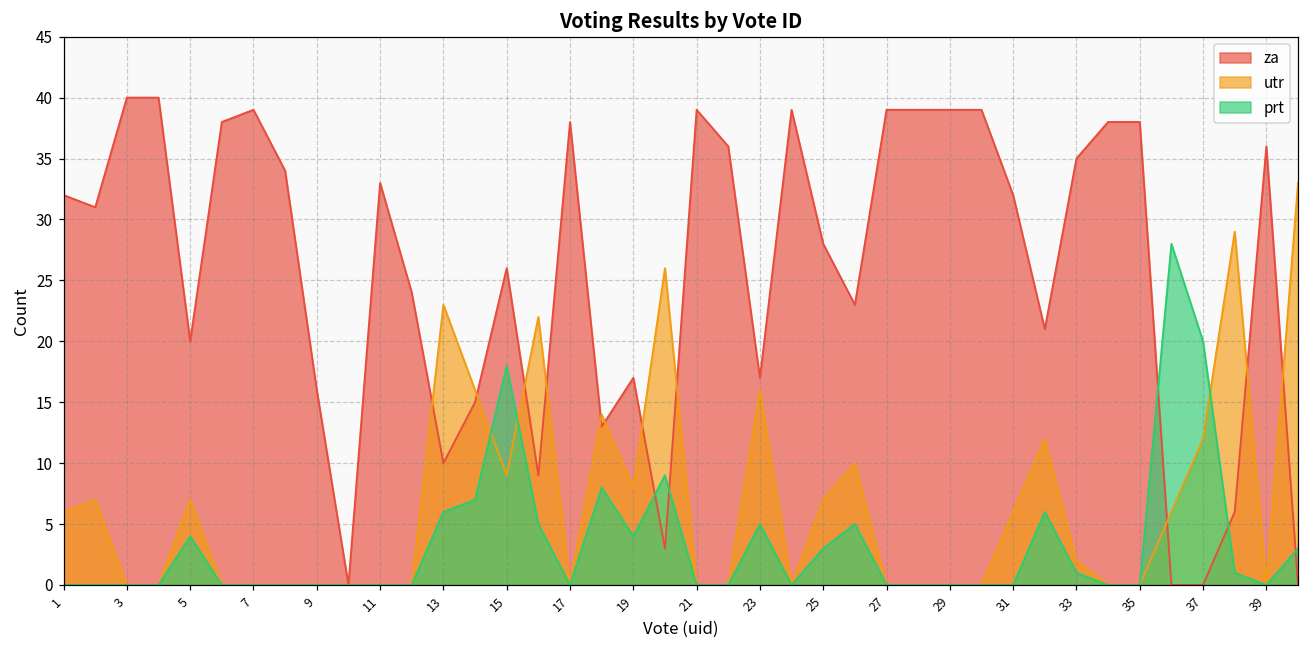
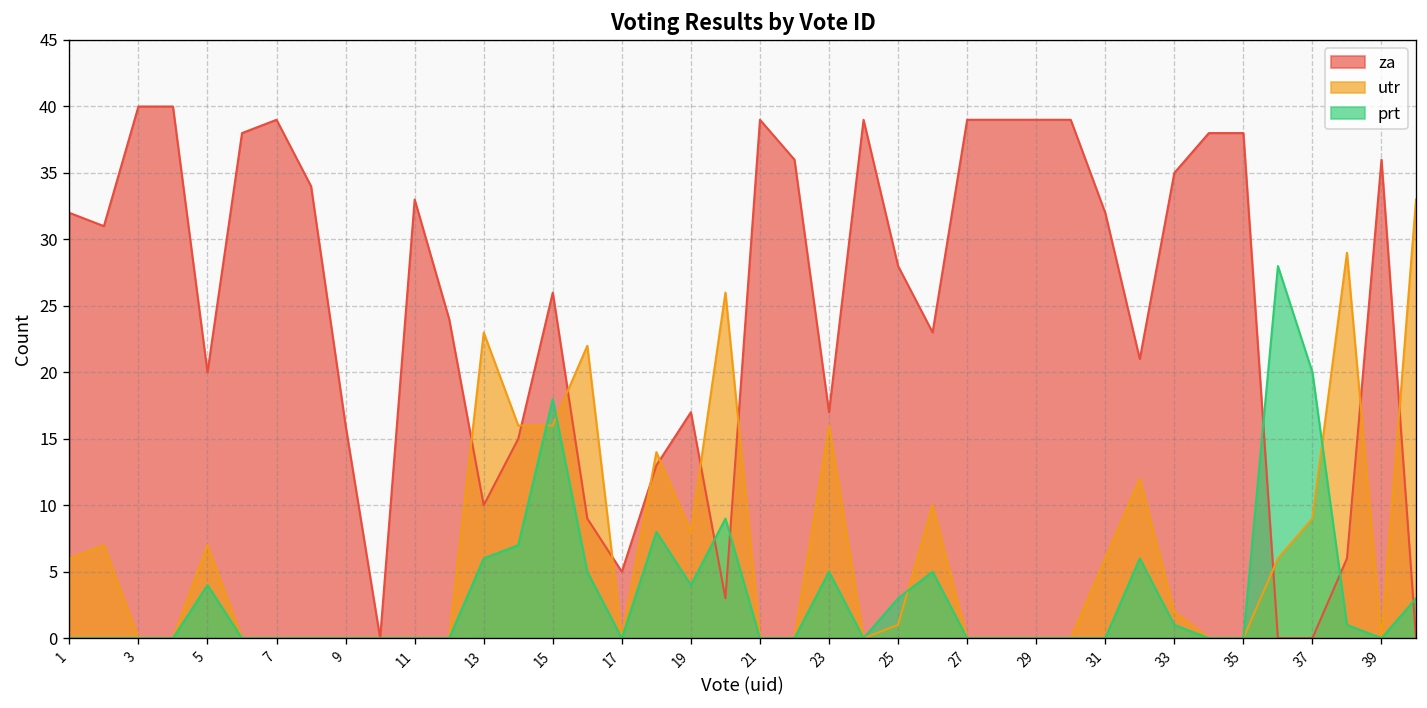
  {
    "za": {
      "1": 32,
      "3": 40,
      "5": 20,
      "7": 39,
      "9": 16,
      "11": 33,
      "13": 10,
      "15": 26,
-     "17": 38,
+     "17": 5,
      "19": 17,
      "21": 39,
      "23": 17,
      "25": 28,
      "27": 39,
      "29": 39,
      "31": 32,
      "33": 35,
      "35": 38,
      "37": 0,
      "39": 36
    },
    "utr": {
      "1": 6,
      "5": 7,
      "13": 23,
-     "15": 9,
+     "15": 16,
      "19": 8,
      "23": 16,
-     "25": 7,
+     "25": 1,
      "31": 6,
      "33": 2,
-     "37": 12
+     "37": 9
    },
    "prt": {
      "1": 0,
      "5": 4,
      "13": 6,
      "15": 18,
      "19": 4,
      "23": 5,
      "25": 3,
      "31": 0,
      "33": 1,
      "37": 20
    }
  }
